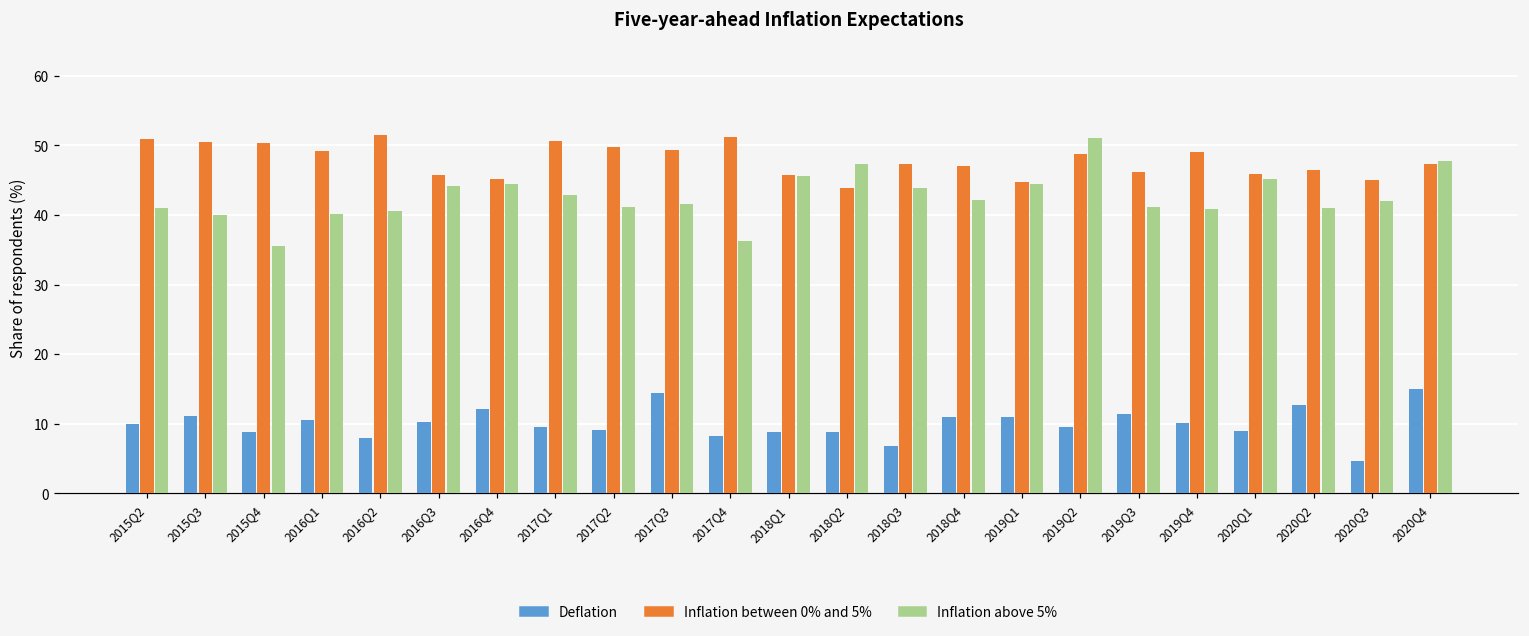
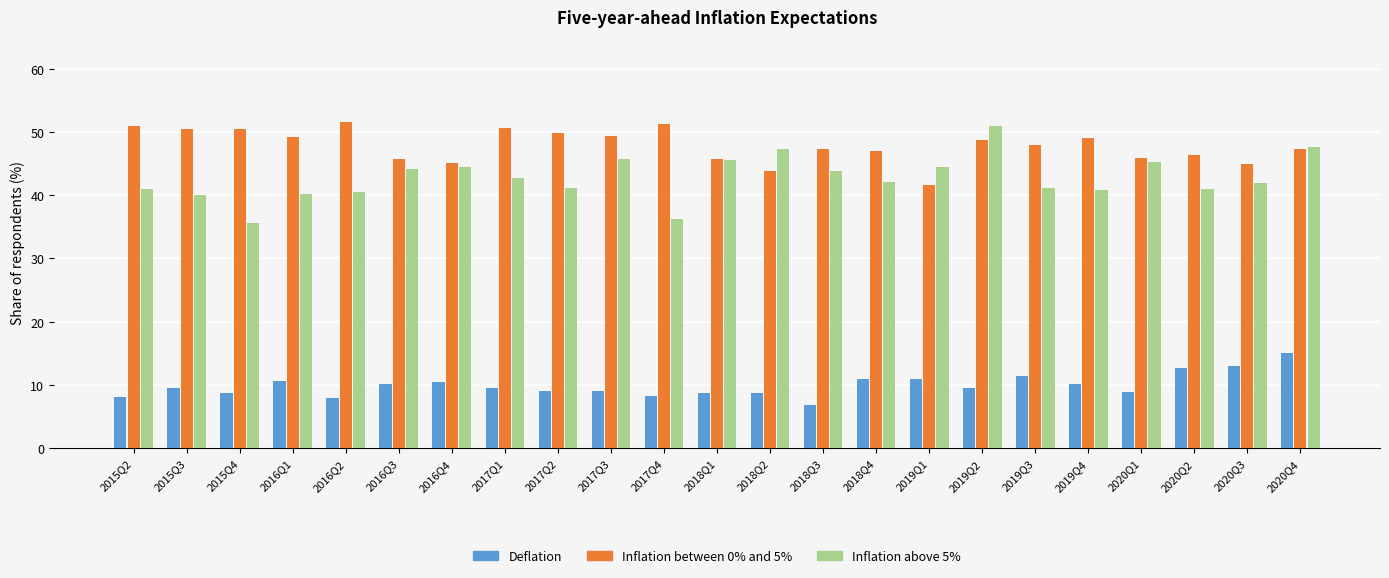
  {
    "Deflation": {
-     "2015Q2": 10,
-     "2015Q3": 11,
+     "2015Q2": 8,
+     "2015Q3": 10,
      "2015Q4": 9,
      "2016Q1": 11,
      "2016Q2": 8,
      "2016Q3": 10,
-     "2016Q4": 12,
+     "2016Q4": 11,
      "2017Q1": 10,
      "2017Q2": 9,
-     "2017Q3": 14,
+     "2017Q3": 9,
      "2017Q4": 8,
      "2018Q1": 9,
      "2018Q2": 9,
      "2018Q3": 7,
      "2018Q4": 11,
      "2019Q1": 11,
      "2019Q2": 10,
      "2019Q3": 11,
      "2019Q4": 10,
      "2020Q1": 9,
      "2020Q2": 13,
-     "2020Q3": 5,
+     "2020Q3": 13,
      "2020Q4": 15
    },
    "Inflation between 0% and 5%": {
      "2015Q2": 51,
      "2015Q3": 51,
      "2015Q4": 50,
      "2016Q1": 49,
      "2016Q2": 52,
      "2016Q3": 46,
      "2016Q4": 45,
      "2017Q1": 51,
      "2017Q2": 50,
      "2017Q3": 49,
      "2017Q4": 51,
      "2018Q1": 46,
      "2018Q2": 44,
      "2018Q3": 47,
      "2018Q4": 47,
-     "2019Q1": 45,
+     "2019Q1": 42,
      "2019Q2": 49,
-     "2019Q3": 46,
+     "2019Q3": 48,
      "2019Q4": 49,
      "2020Q1": 46,
      "2020Q2": 46,
      "2020Q3": 45,
      "2020Q4": 47
    },
    "Inflation above 5%": {
      "2015Q2": 41,
      "2015Q3": 40,
      "2015Q4": 36,
      "2016Q1": 40,
      "2016Q2": 41,
      "2016Q3": 44,
      "2016Q4": 44,
      "2017Q1": 43,
      "2017Q2": 41,
-     "2017Q3": 42,
+     "2017Q3": 46,
      "2017Q4": 36,
      "2018Q1": 46,
      "2018Q2": 47,
      "2018Q3": 44,
      "2018Q4": 42,
      "2019Q1": 44,
      "2019Q2": 51,
      "2019Q3": 41,
      "2019Q4": 41,
      "2020Q1": 45,
      "2020Q2": 41,
      "2020Q3": 42,
      "2020Q4": 48
    }
  }
